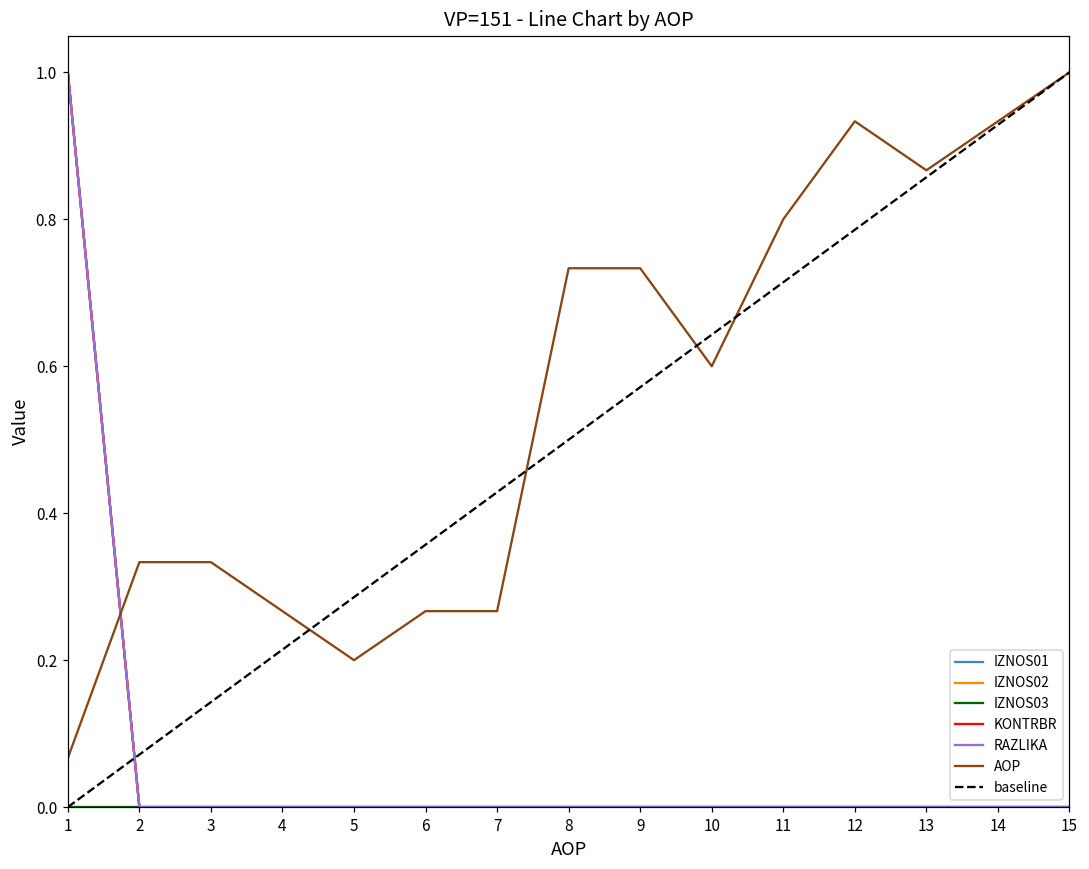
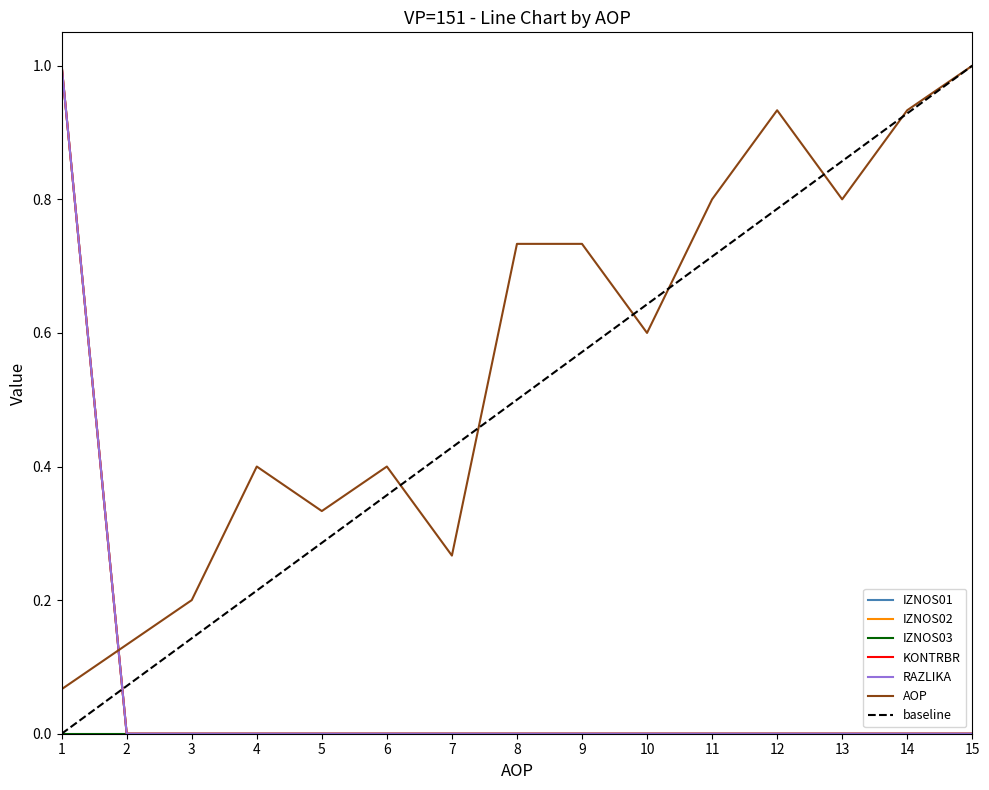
  {
    "RAZLIKA": {
      "1": 1.00
    },
    "AOP": {
      "1": 0.07,
-     "2": 0.33,
-     "3": 0.33,
-     "4": 0.27,
-     "5": 0.20,
-     "6": 0.27,
+     "2": 0.13,
+     "3": 0.20,
+     "4": 0.40,
+     "5": 0.33,
+     "6": 0.40,
      "7": 0.27,
      "8": 0.73,
      "9": 0.73,
      "10": 0.60,
      "11": 0.80,
      "12": 0.93,
-     "13": 0.87,
+     "13": 0.80,
      "14": 0.93
    }
  }
